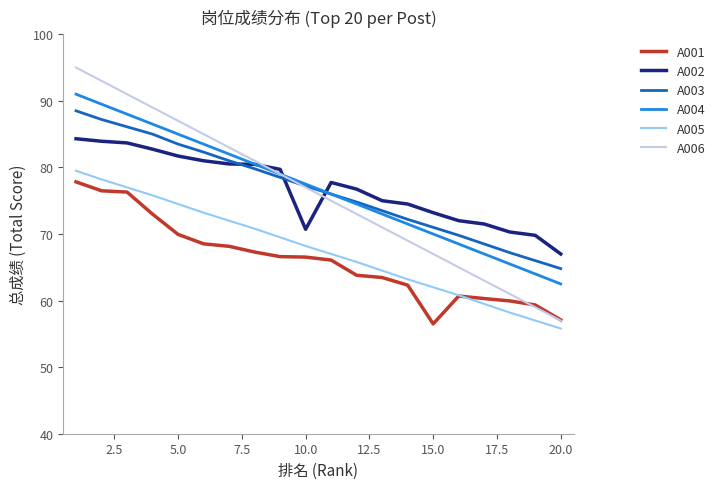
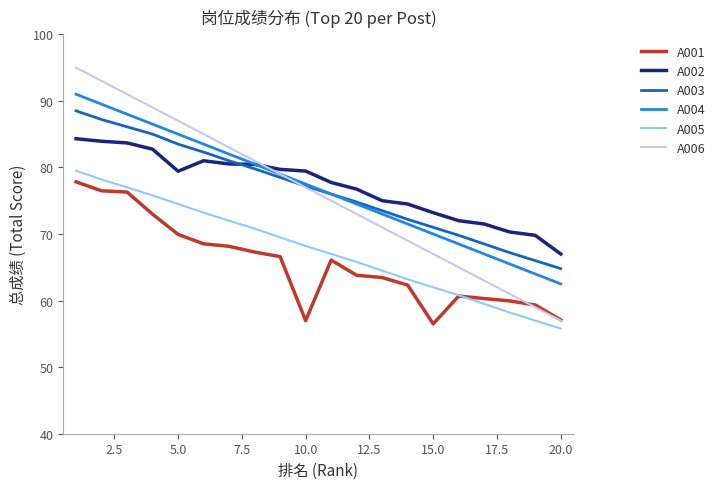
  {
    "A001": {
      "5.0": 70,
-     "10.0": 67,
+     "10.0": 57,
      "15.0": 57
    },
    "A002": {
-     "5.0": 82,
-     "10.0": 71,
+     "5.0": 79,
+     "10.0": 79,
      "15.0": 73,
      "20.0": 67
    }
  }
